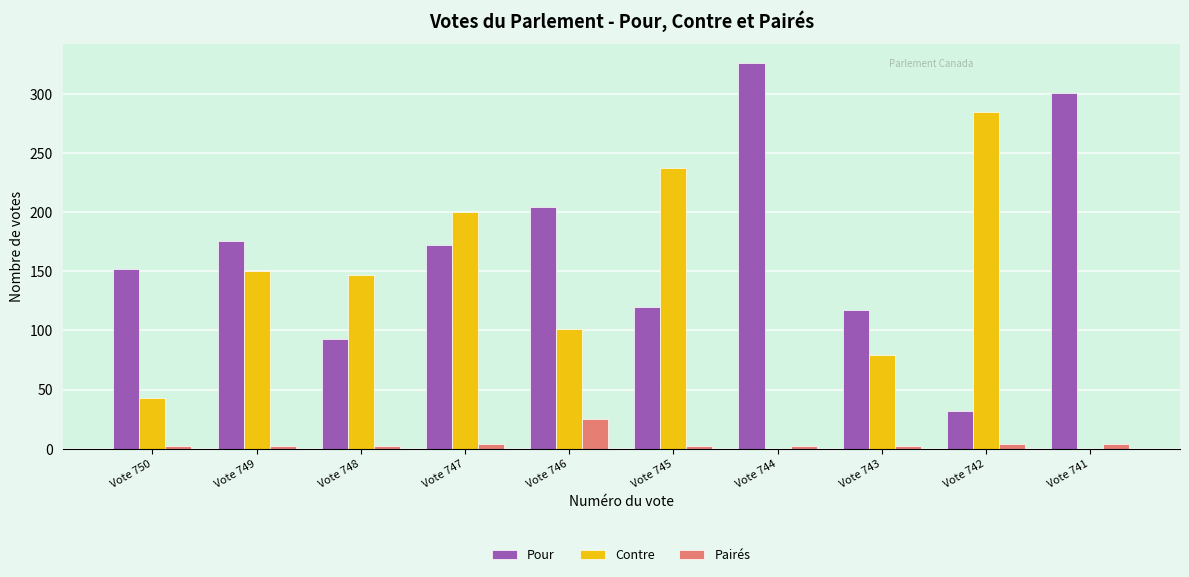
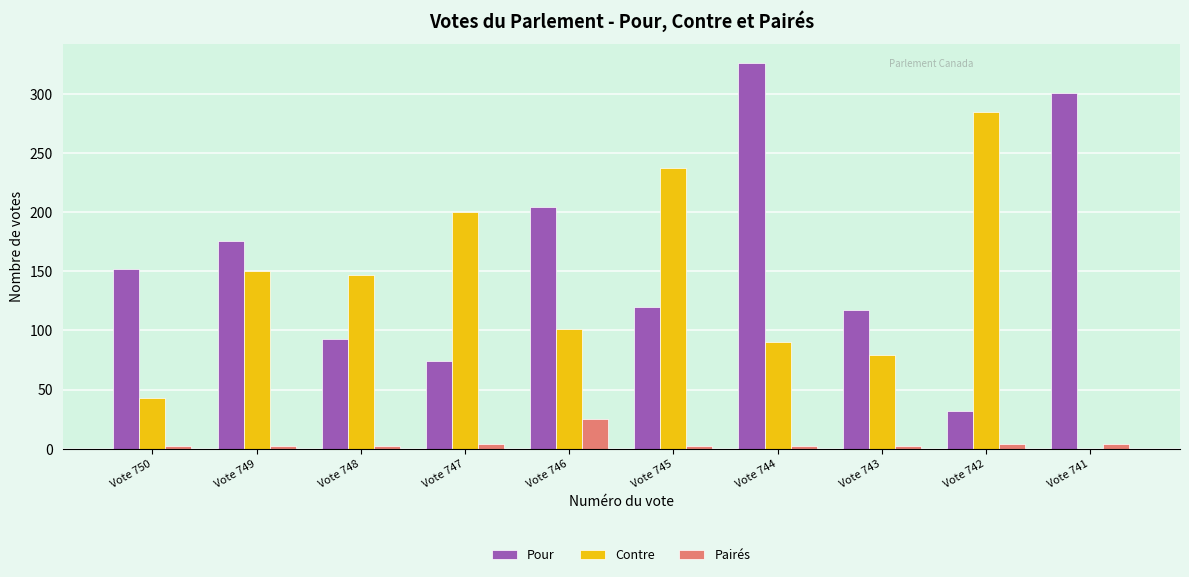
  {
    "Pour": {
      "Vote 750": 152,
      "Vote 749": 176,
      "Vote 748": 93,
-     "Vote 747": 172,
+     "Vote 747": 74,
      "Vote 746": 204,
      "Vote 745": 120,
      "Vote 744": 326,
      "Vote 743": 117,
      "Vote 742": 32,
      "Vote 741": 301
    },
    "Contre": {
      "Vote 750": 43,
      "Vote 749": 150,
      "Vote 748": 147,
      "Vote 747": 200,
      "Vote 746": 101,
      "Vote 745": 237,
-     "Vote 744": 0,
+     "Vote 744": 90,
      "Vote 743": 79,
      "Vote 742": 285,
      "Vote 741": 0
    },
    "Pairés": {
      "Vote 747": 4,
      "Vote 746": 25,
      "Vote 742": 4,
      "Vote 741": 4
    }
  }
